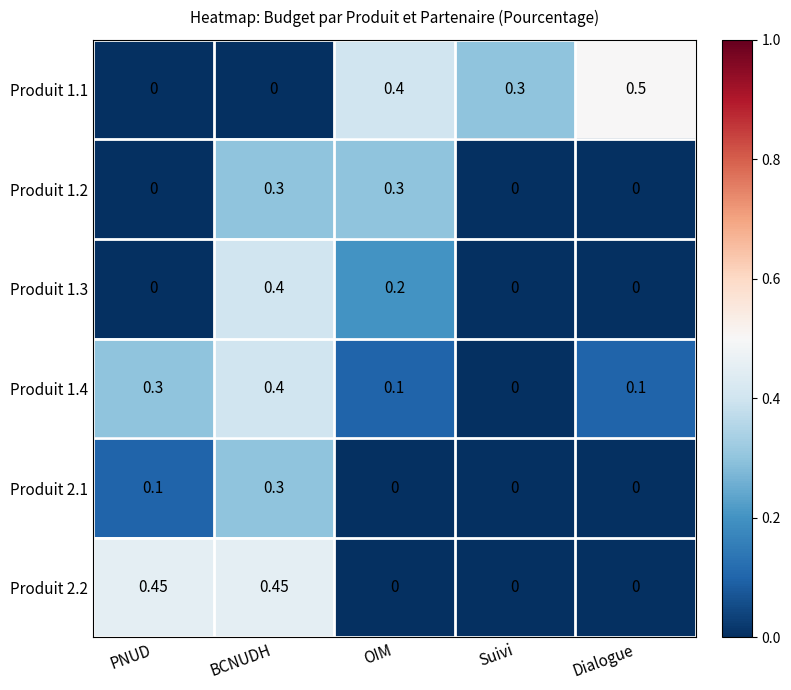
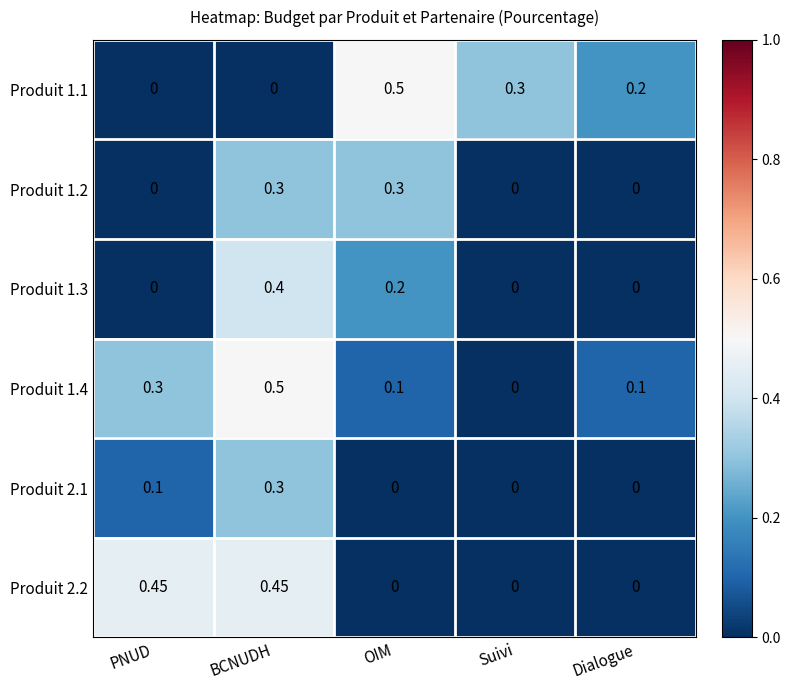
  {
    "Produit 1.1": {
      "PNUD": 0,
      "BCNUDH": 0,
-     "OIM": 0.4,
+     "OIM": 0.5,
      "Suivi": 0.3,
-     "Dialogue": 0.5
+     "Dialogue": 0.2
    },
    "Produit 1.2": {
      "PNUD": 0,
      "BCNUDH": 0.3,
      "OIM": 0.3,
      "Suivi": 0,
      "Dialogue": 0
    },
    "Produit 1.3": {
      "PNUD": 0,
      "BCNUDH": 0.4,
      "OIM": 0.2,
      "Suivi": 0,
      "Dialogue": 0
    },
    "Produit 1.4": {
      "PNUD": 0.3,
-     "BCNUDH": 0.4,
+     "BCNUDH": 0.5,
      "OIM": 0.1,
      "Suivi": 0,
      "Dialogue": 0.1
    },
    "Produit 2.1": {
      "PNUD": 0.1,
      "BCNUDH": 0.3,
      "OIM": 0,
      "Suivi": 0,
      "Dialogue": 0
    },
    "Produit 2.2": {
      "PNUD": 0.45,
      "BCNUDH": 0.45,
      "OIM": 0,
      "Suivi": 0,
      "Dialogue": 0
    }
  }
